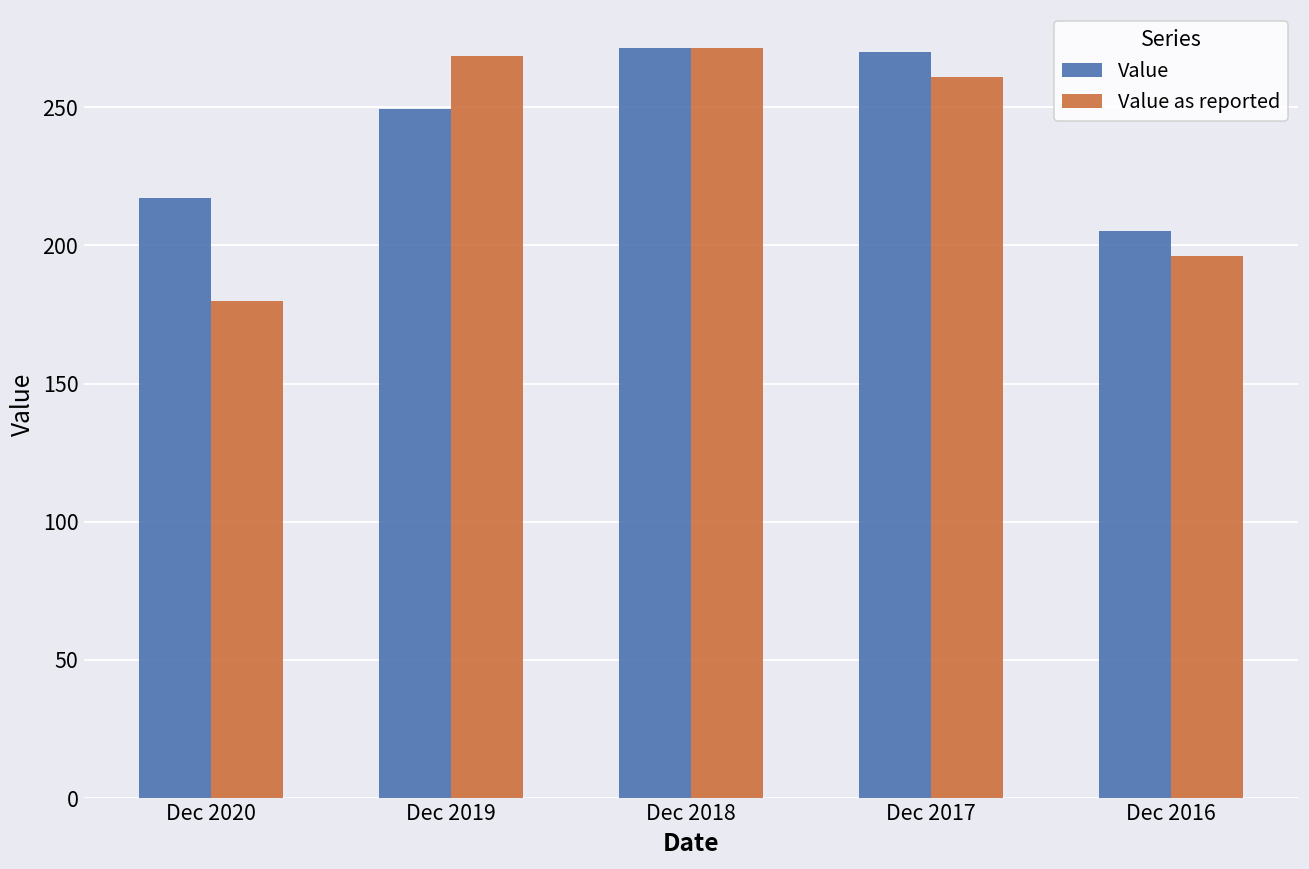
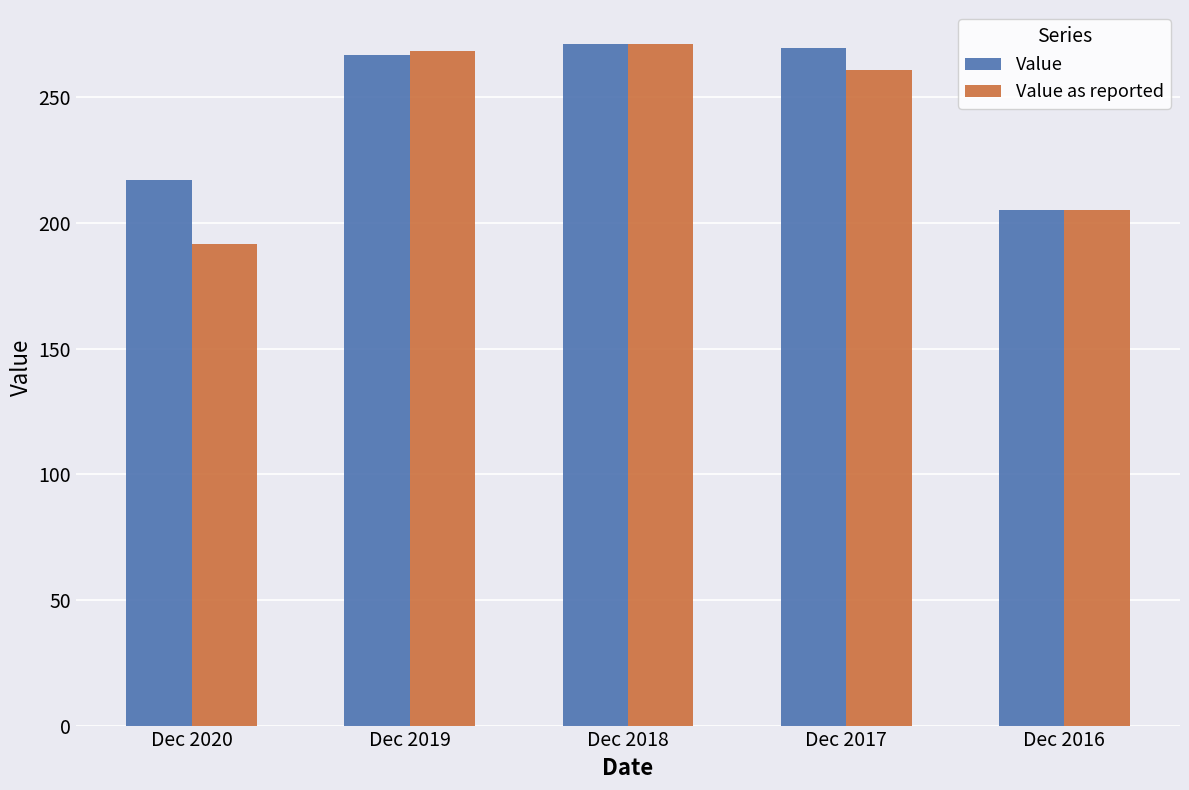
  {
    "Value": {
      "Dec 2020": 217,
-     "Dec 2019": 249,
+     "Dec 2019": 267,
      "Dec 2018": 271,
      "Dec 2017": 270,
      "Dec 2016": 205
    },
    "Value as reported": {
-     "Dec 2020": 180,
+     "Dec 2020": 192,
      "Dec 2019": 268,
      "Dec 2018": 271,
      "Dec 2017": 261,
-     "Dec 2016": 196
+     "Dec 2016": 205
    }
  }
